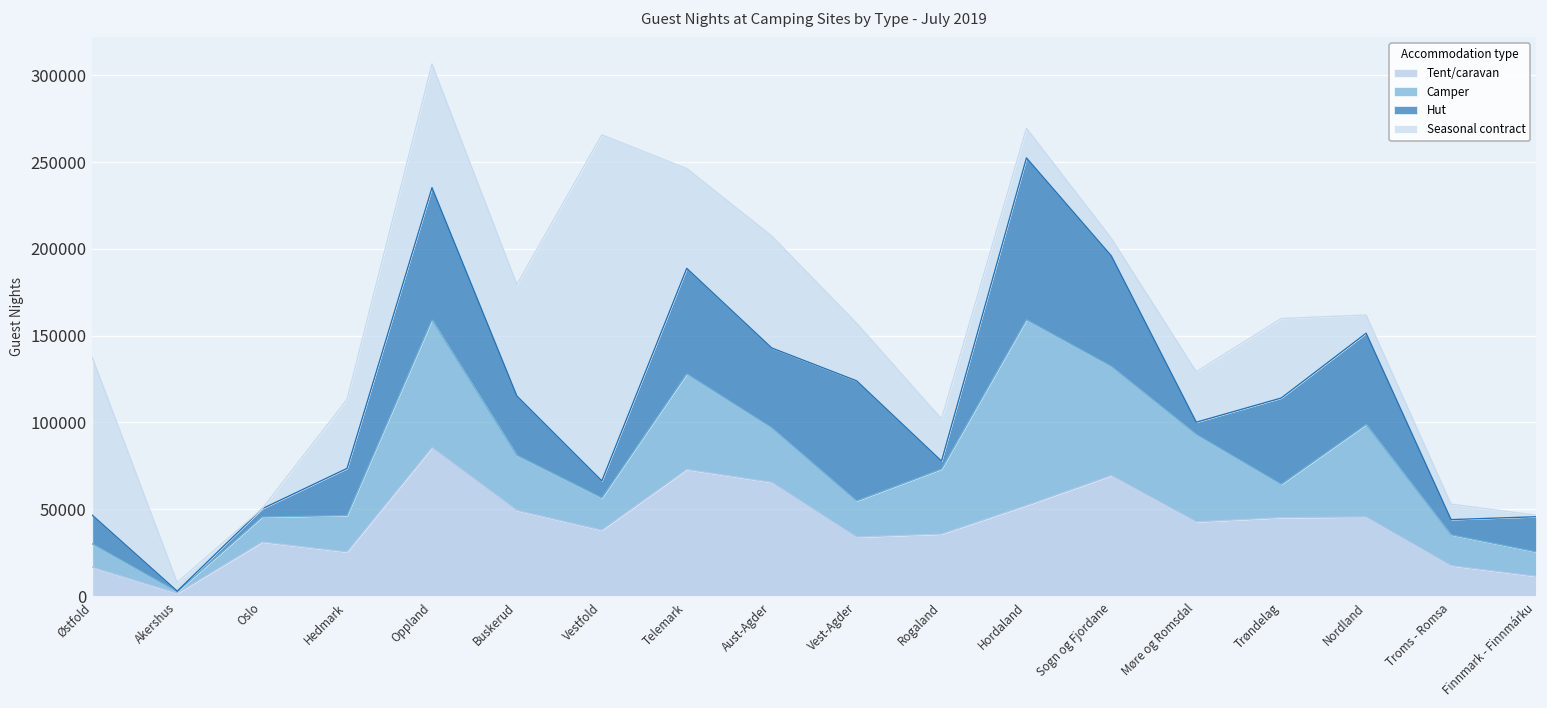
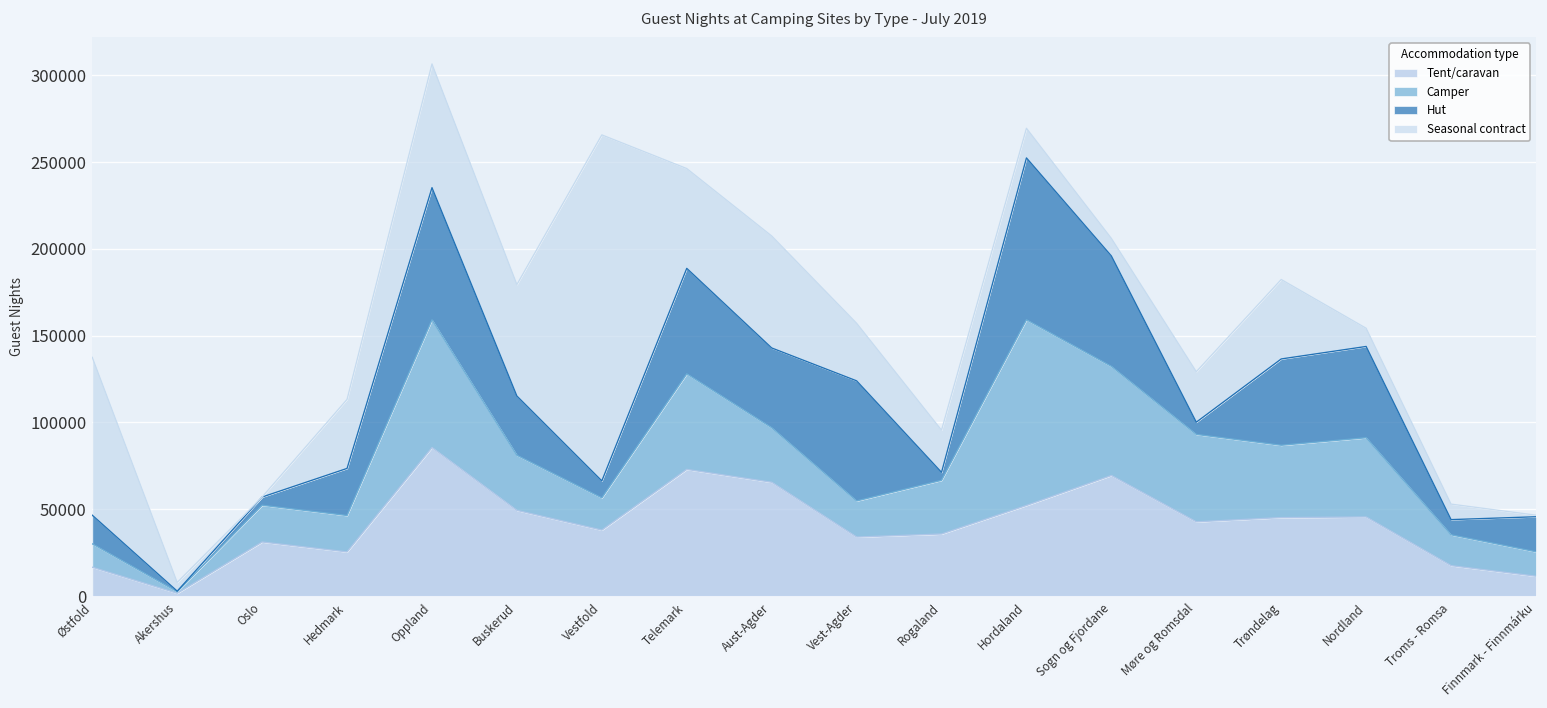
  {
    "Camper": {
      "Østfold": 13000,
-     "Oslo": 14000,
+     "Oslo": 21000,
      "Hedmark": 21000,
      "Oppland": 74000,
      "Buskerud": 32000,
      "Vestfold": 19000,
      "Telemark": 55000,
      "Aust-Agder": 31000,
      "Vest-Agder": 21000,
-     "Rogaland": 37000,
+     "Rogaland": 31000,
      "Hordaland": 107000,
      "Sogn og Fjordane": 63000,
      "Møre og Romsdal": 50000,
-     "Trøndelag": 19000,
-     "Nordland": 53000,
+     "Trøndelag": 42000,
+     "Nordland": 46000,
      "Troms - Romsa": 18000,
      "Finnmark - Finnmárku": 14000
    },
    "Hut": {
      "Østfold": 17000,
      "Hedmark": 27000,
      "Oppland": 76000,
      "Buskerud": 34000,
      "Vestfold": 10000,
      "Telemark": 61000,
      "Aust-Agder": 46000,
      "Vest-Agder": 69000,
      "Rogaland": 5000,
      "Hordaland": 93000,
      "Sogn og Fjordane": 64000,
      "Møre og Romsdal": 7000,
      "Trøndelag": 50000,
      "Nordland": 53000,
      "Troms - Romsa": 9000
    }
  }
